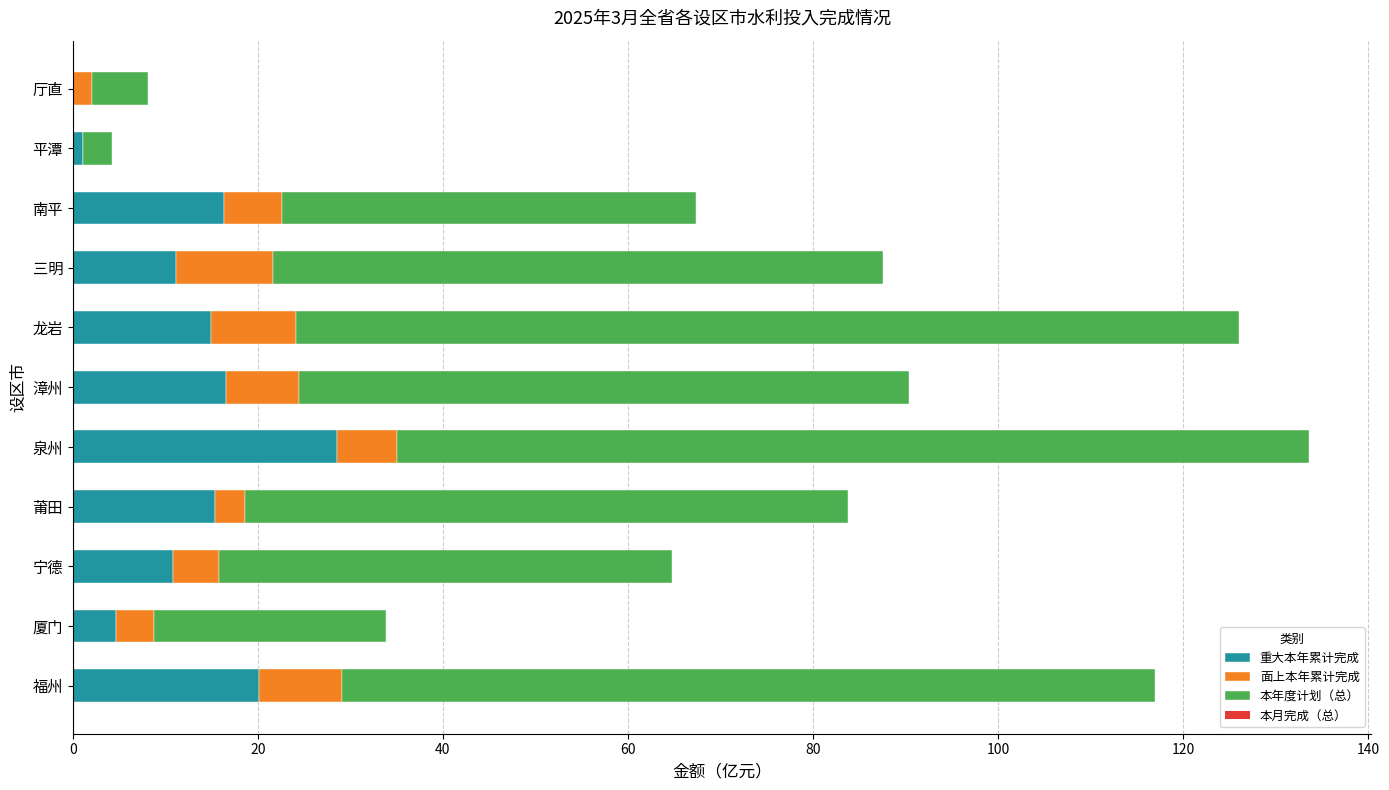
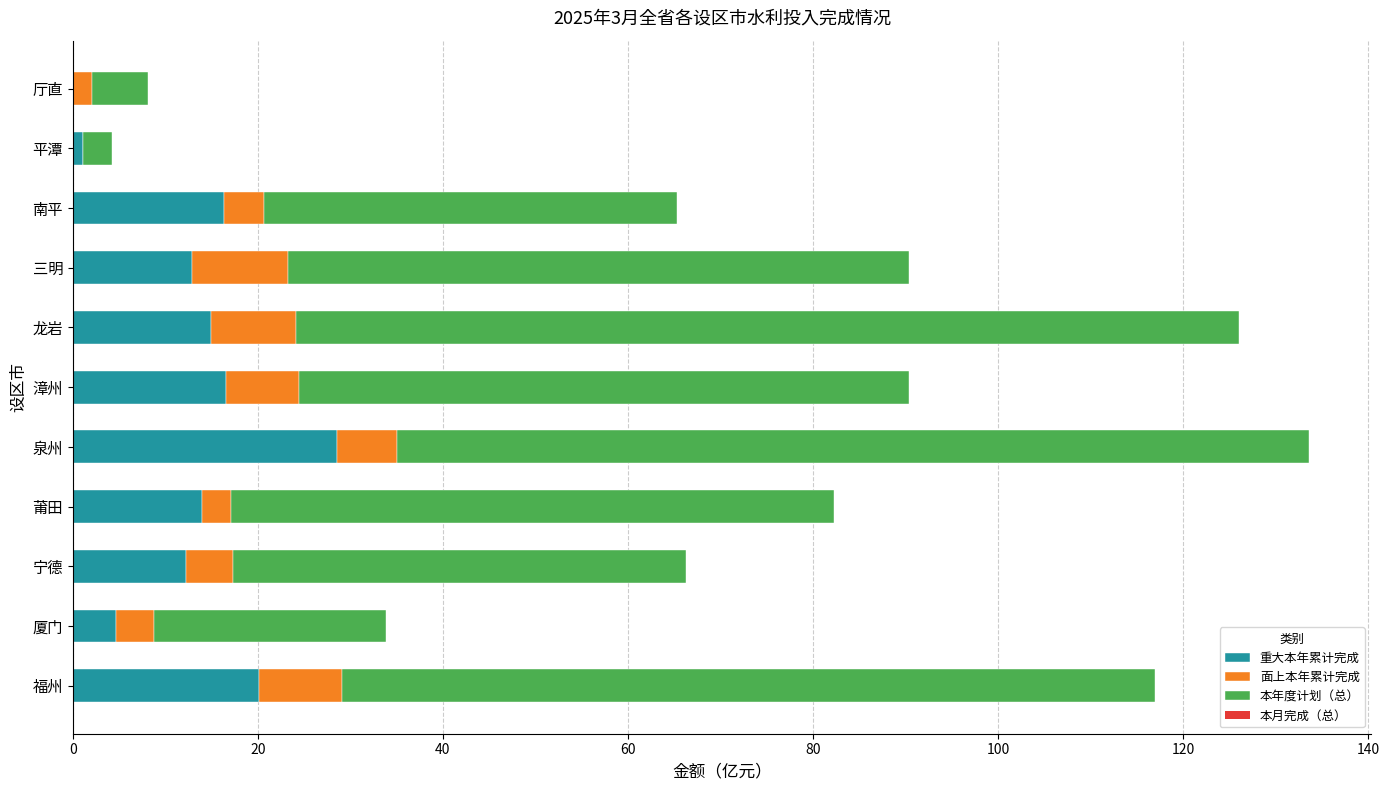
  {
    "重大本年累计完成": {
      "厅直": 0,
      "平潭": 1,
      "南平": 16,
-     "三明": 11,
+     "三明": 13,
      "龙岩": 15,
      "漳州": 17,
      "泉州": 29,
-     "莆田": 15,
-     "宁德": 11,
+     "莆田": 14,
+     "宁德": 12,
      "厦门": 5,
      "福州": 20
    },
    "面上本年累计完成": {
      "厅直": 2,
-     "南平": 6,
+     "南平": 4,
      "三明": 10,
      "龙岩": 9,
      "漳州": 8,
      "泉州": 6,
      "莆田": 3,
      "宁德": 5,
      "厦门": 4,
      "福州": 9
    },
    "本年度计划（总）": {
      "厅直": 6,
      "平潭": 3,
      "南平": 45,
-     "三明": 66,
+     "三明": 67,
      "龙岩": 102,
      "漳州": 66,
      "泉州": 99,
      "莆田": 65,
      "宁德": 49,
      "厦门": 25,
      "福州": 88
    },
    "本月完成（总）": {
      "厅直": 0,
      "平潭": 0,
      "南平": 0,
      "三明": 0,
      "龙岩": 0,
      "漳州": 0,
      "泉州": 0,
      "莆田": 0,
      "宁德": 0,
      "厦门": 0,
      "福州": 0
    }
  }
